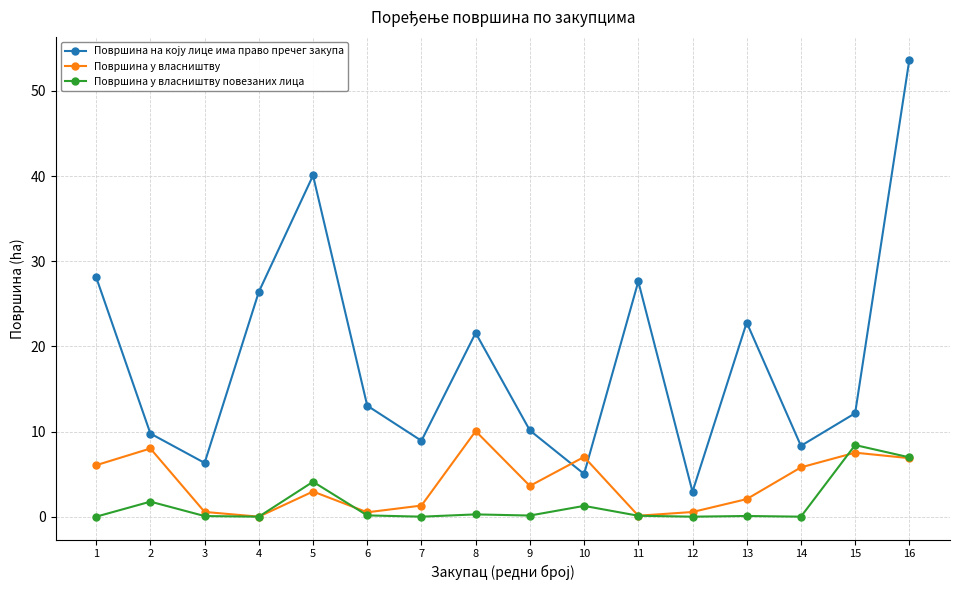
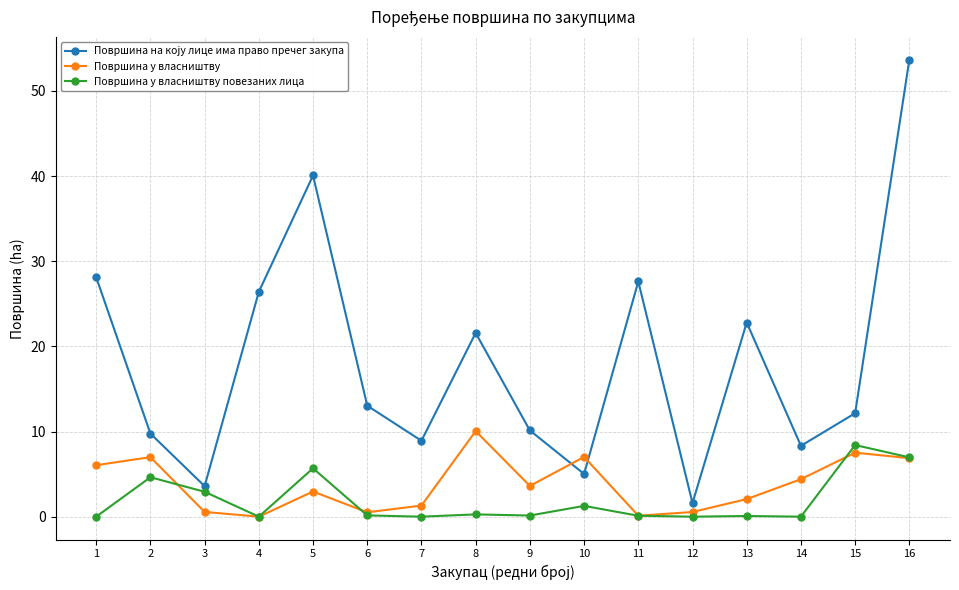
  {
    "Површина на коју лице има право пречег закупа": {
      "1": 28,
      "2": 10,
-     "3": 6,
+     "3": 4,
      "4": 26,
      "5": 40,
      "6": 13,
      "7": 9,
      "8": 22,
      "9": 10,
      "10": 5,
      "11": 28,
-     "12": 3,
+     "12": 2,
      "13": 23,
      "14": 8,
      "15": 12,
      "16": 54
    },
    "Површина у власништву": {
      "1": 6,
-     "2": 8,
+     "2": 7,
      "3": 1,
      "5": 3,
      "6": 1,
      "7": 1,
      "8": 10,
      "9": 4,
      "10": 7,
      "12": 1,
      "13": 2,
-     "14": 6,
+     "14": 4,
      "15": 8
    },
    "Површина у власништву повезаних лица": {
      "1": 0,
-     "2": 2,
-     "3": 0,
-     "5": 4,
+     "2": 5,
+     "3": 3,
+     "5": 6,
      "6": 0,
      "7": 0,
      "8": 0,
      "9": 0,
      "10": 1,
      "12": 0,
      "13": 0,
      "14": 0,
      "15": 8
    }
  }
